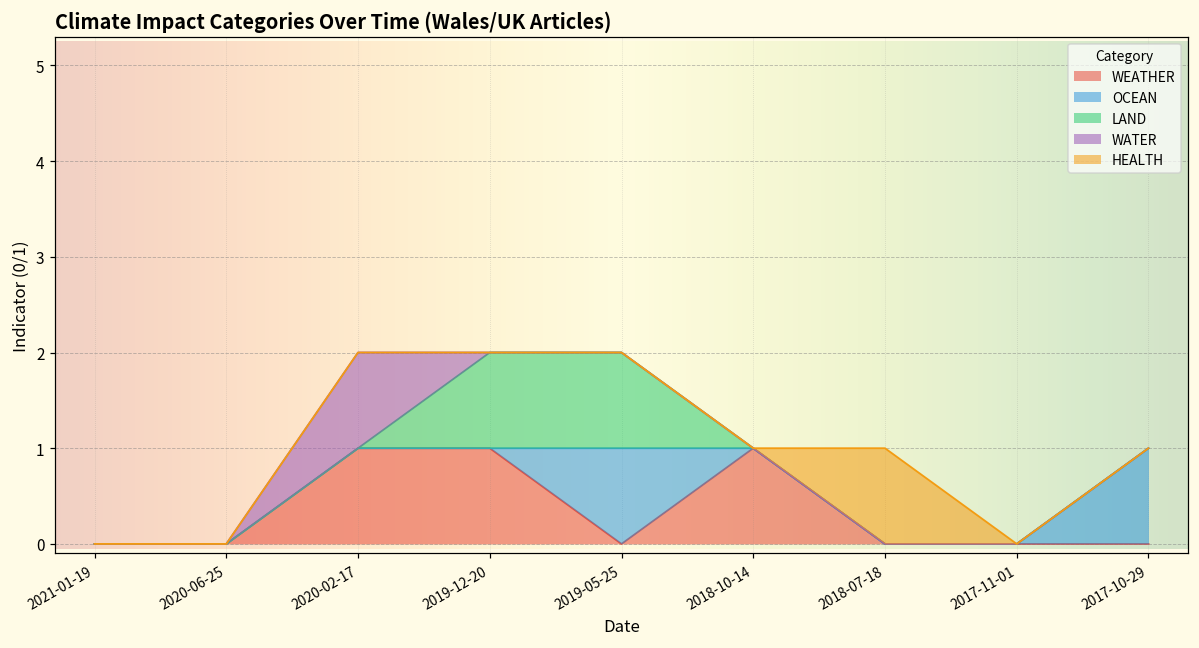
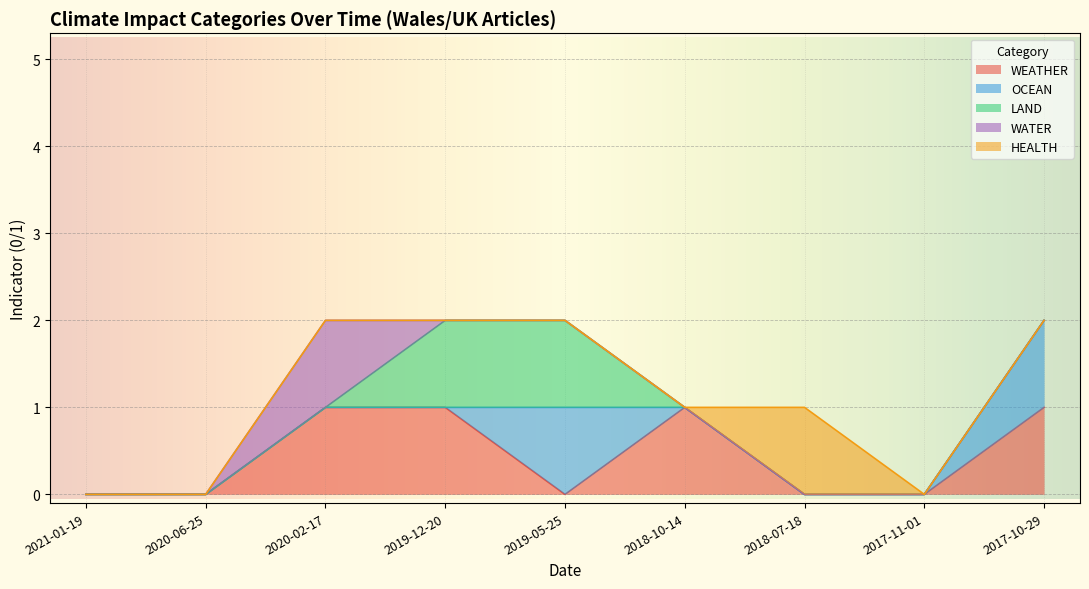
  {
    "WEATHER": {
      "2019-05-25": 0,
-     "2017-10-29": 0
+     "2017-10-29": 1
    },
    "OCEAN": {
      "2019-05-25": 1
    },
    "HEALTH": {
      "2018-07-18": 1
    }
  }
